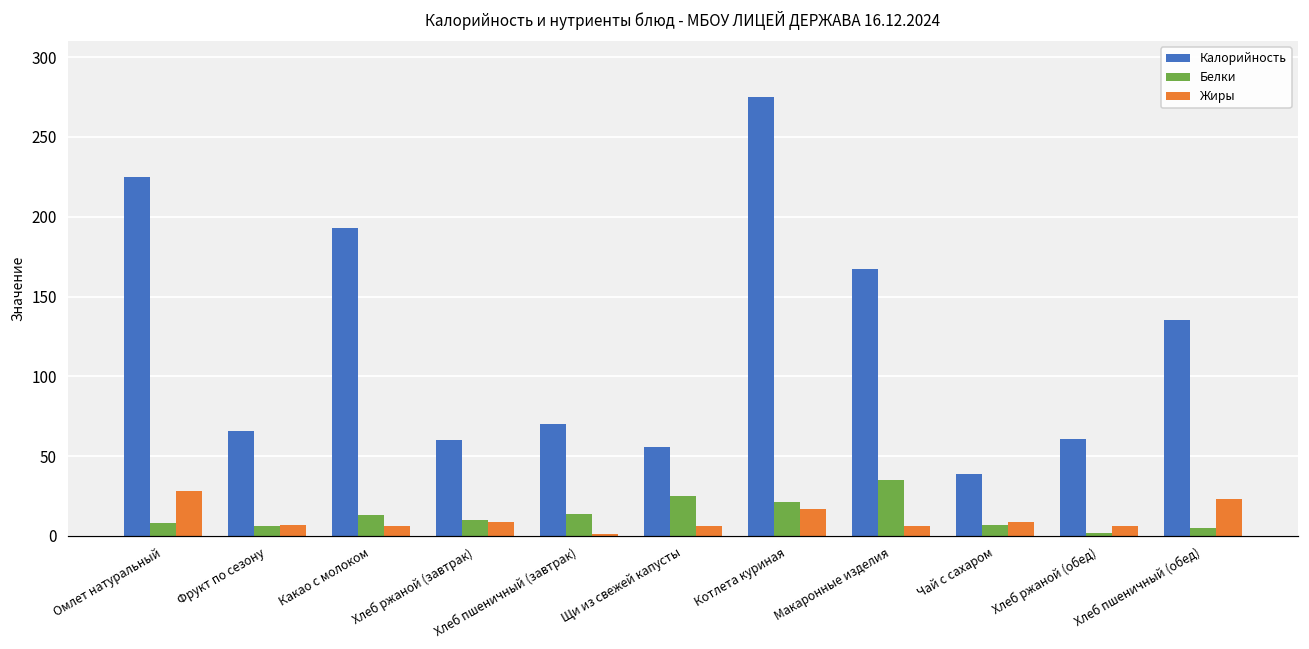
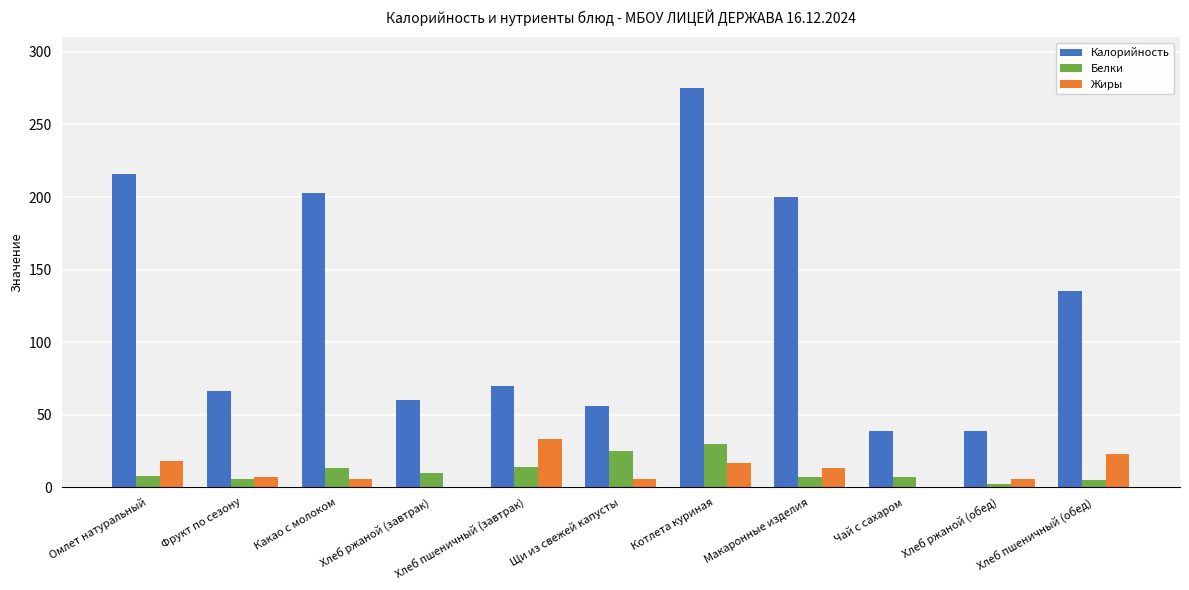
  {
    "Калорийность": {
-     "Омлет натуральный": 225,
+     "Омлет натуральный": 216,
      "Фрукт по сезону": 66,
-     "Какао с молоком": 193,
+     "Какао с молоком": 203,
      "Хлеб ржаной (завтрак)": 60,
      "Хлеб пшеничный (завтрак)": 70,
      "Щи из свежей капусты": 56,
      "Котлета куриная": 275,
-     "Макаронные изделия": 167,
+     "Макаронные изделия": 200,
      "Чай с сахаром": 39,
-     "Хлеб ржаной (обед)": 61,
+     "Хлеб ржаной (обед)": 39,
      "Хлеб пшеничный (обед)": 135
    },
    "Белки": {
      "Омлет натуральный": 8,
      "Фрукт по сезону": 6,
      "Какао с молоком": 13,
      "Хлеб ржаной (завтрак)": 10,
      "Хлеб пшеничный (завтрак)": 14,
      "Щи из свежей капусты": 25,
-     "Котлета куриная": 21,
-     "Макаронные изделия": 35,
+     "Котлета куриная": 30,
+     "Макаронные изделия": 7,
      "Чай с сахаром": 7,
      "Хлеб ржаной (обед)": 2,
      "Хлеб пшеничный (обед)": 5
    },
    "Жиры": {
-     "Омлет натуральный": 28,
+     "Омлет натуральный": 18,
      "Фрукт по сезону": 7,
      "Какао с молоком": 6,
-     "Хлеб ржаной (завтрак)": 9,
-     "Хлеб пшеничный (завтрак)": 1,
+     "Хлеб ржаной (завтрак)": 0,
+     "Хлеб пшеничный (завтрак)": 33,
      "Щи из свежей капусты": 6,
      "Котлета куриная": 17,
-     "Макаронные изделия": 6,
-     "Чай с сахаром": 9,
+     "Макаронные изделия": 13,
+     "Чай с сахаром": 0,
      "Хлеб ржаной (обед)": 6,
      "Хлеб пшеничный (обед)": 23
    }
  }
